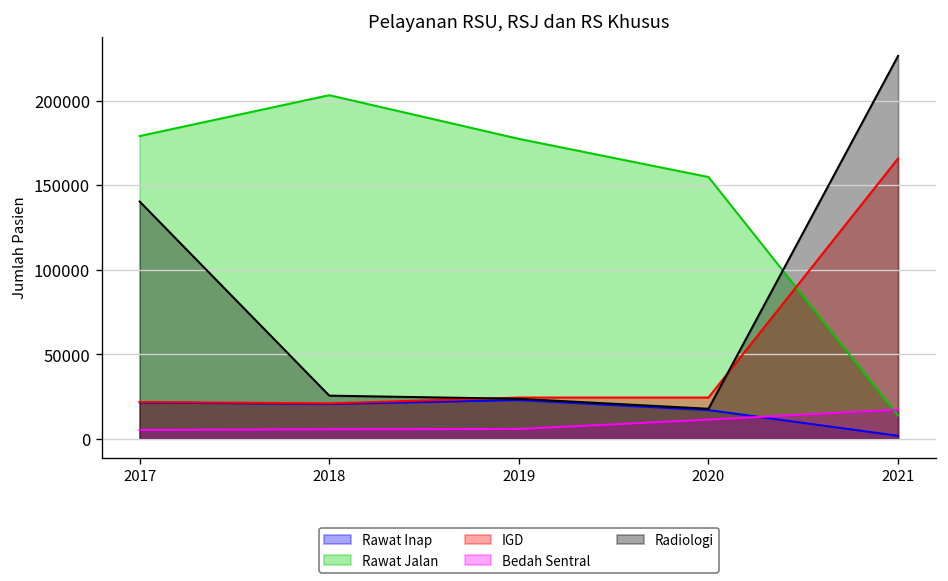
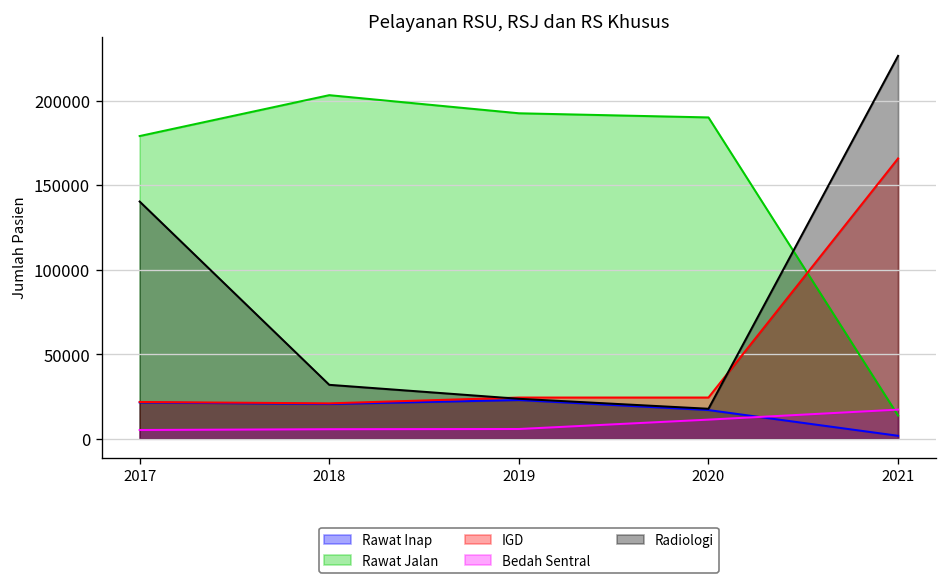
  {
    "Rawat Inap": {
      "2021": 2000
    },
    "Rawat Jalan": {
      "2017": 179000,
      "2018": 203000,
-     "2019": 177000,
-     "2020": 155000,
+     "2019": 192000,
+     "2020": 190000,
      "2021": 14000
    },
    "IGD": {
      "2020": 24000,
      "2021": 166000
    },
    "Bedah Sentral": {
      "2017": 5000,
      "2018": 6000,
      "2019": 6000,
      "2020": 11000,
      "2021": 17000
    },
    "Radiologi": {
      "2017": 140000,
-     "2018": 25000,
+     "2018": 32000,
      "2021": 226000
    }
  }
